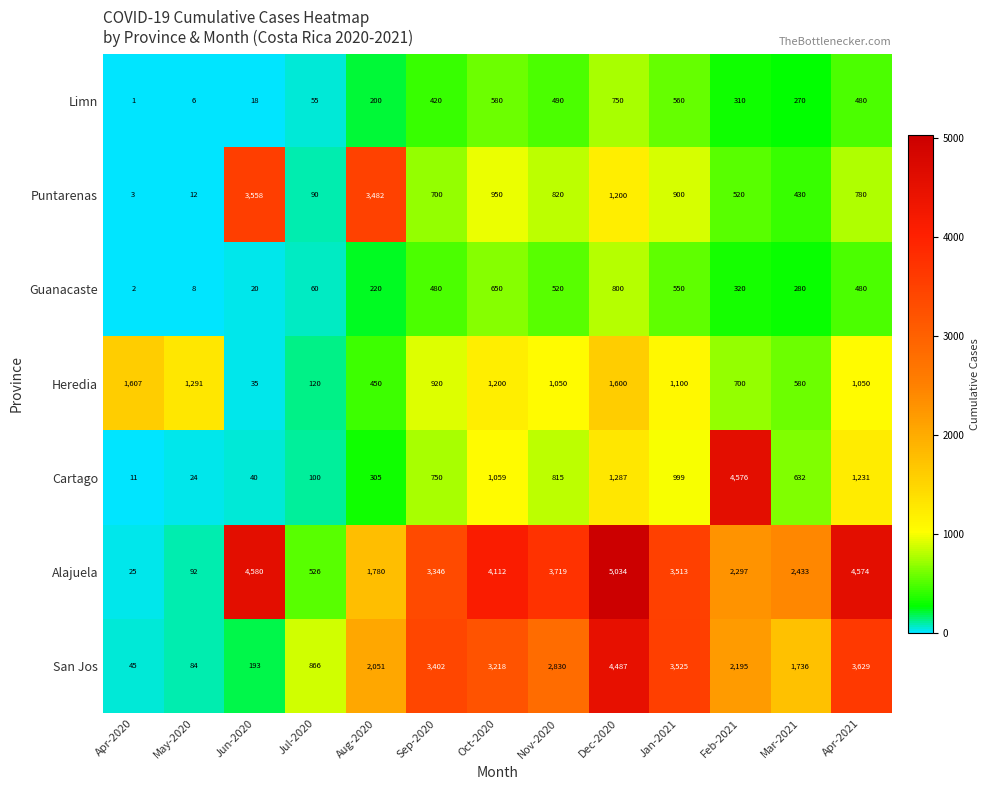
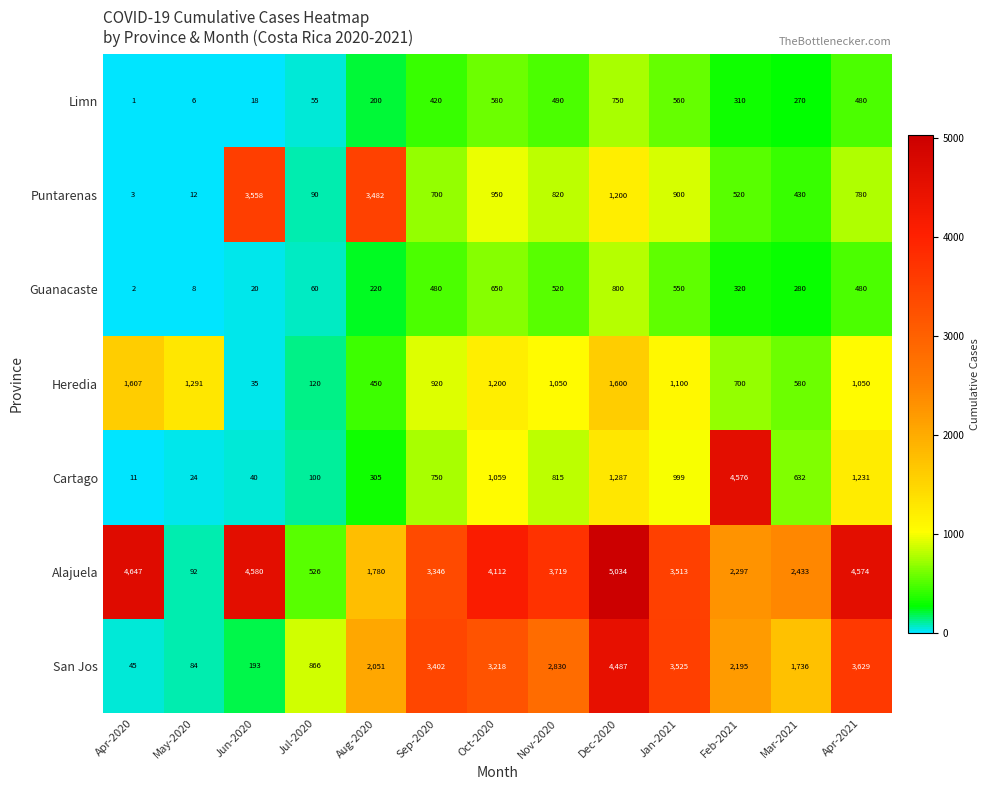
  {
    "Limn": {
      "Apr-2020": "1",
      "May-2020": "6",
      "Jun-2020": "18",
      "Jul-2020": "55",
      "Aug-2020": "200",
      "Sep-2020": "420",
      "Oct-2020": "580",
      "Nov-2020": "490",
      "Dec-2020": "750",
      "Jan-2021": "560",
      "Feb-2021": "310",
      "Mar-2021": "270",
      "Apr-2021": "480"
    },
    "Puntarenas": {
      "Apr-2020": "3",
      "May-2020": "12",
      "Jun-2020": "3,558",
      "Jul-2020": "90",
      "Aug-2020": "3,482",
      "Sep-2020": "700",
      "Oct-2020": "950",
      "Nov-2020": "820",
      "Dec-2020": "1,200",
      "Jan-2021": "900",
      "Feb-2021": "520",
      "Mar-2021": "430",
      "Apr-2021": "780"
    },
    "Guanacaste": {
      "Apr-2020": "2",
      "May-2020": "8",
      "Jun-2020": "20",
      "Jul-2020": "60",
      "Aug-2020": "220",
      "Sep-2020": "480",
      "Oct-2020": "650",
      "Nov-2020": "520",
      "Dec-2020": "800",
      "Jan-2021": "550",
      "Feb-2021": "320",
      "Mar-2021": "280",
      "Apr-2021": "480"
    },
    "Heredia": {
      "Apr-2020": "1,607",
      "May-2020": "1,291",
      "Jun-2020": "35",
      "Jul-2020": "120",
      "Aug-2020": "450",
      "Sep-2020": "920",
      "Oct-2020": "1,200",
      "Nov-2020": "1,050",
      "Dec-2020": "1,600",
      "Jan-2021": "1,100",
      "Feb-2021": "700",
      "Mar-2021": "580",
      "Apr-2021": "1,050"
    },
    "Cartago": {
      "Apr-2020": "11",
      "May-2020": "24",
      "Jun-2020": "40",
      "Jul-2020": "100",
      "Aug-2020": "305",
      "Sep-2020": "750",
      "Oct-2020": "1,059",
      "Nov-2020": "815",
      "Dec-2020": "1,287",
      "Jan-2021": "999",
      "Feb-2021": "4,576",
      "Mar-2021": "632",
      "Apr-2021": "1,231"
    },
    "Alajuela": {
-     "Apr-2020": "25",
+     "Apr-2020": "4,647",
      "May-2020": "92",
      "Jun-2020": "4,580",
      "Jul-2020": "526",
      "Aug-2020": "1,780",
      "Sep-2020": "3,346",
      "Oct-2020": "4,112",
      "Nov-2020": "3,719",
      "Dec-2020": "5,034",
      "Jan-2021": "3,513",
      "Feb-2021": "2,297",
      "Mar-2021": "2,433",
      "Apr-2021": "4,574"
    },
    "San Jos": {
      "Apr-2020": "45",
      "May-2020": "84",
      "Jun-2020": "193",
      "Jul-2020": "866",
      "Aug-2020": "2,051",
      "Sep-2020": "3,402",
      "Oct-2020": "3,218",
      "Nov-2020": "2,830",
      "Dec-2020": "4,487",
      "Jan-2021": "3,525",
      "Feb-2021": "2,195",
      "Mar-2021": "1,736",
      "Apr-2021": "3,629"
    }
  }
